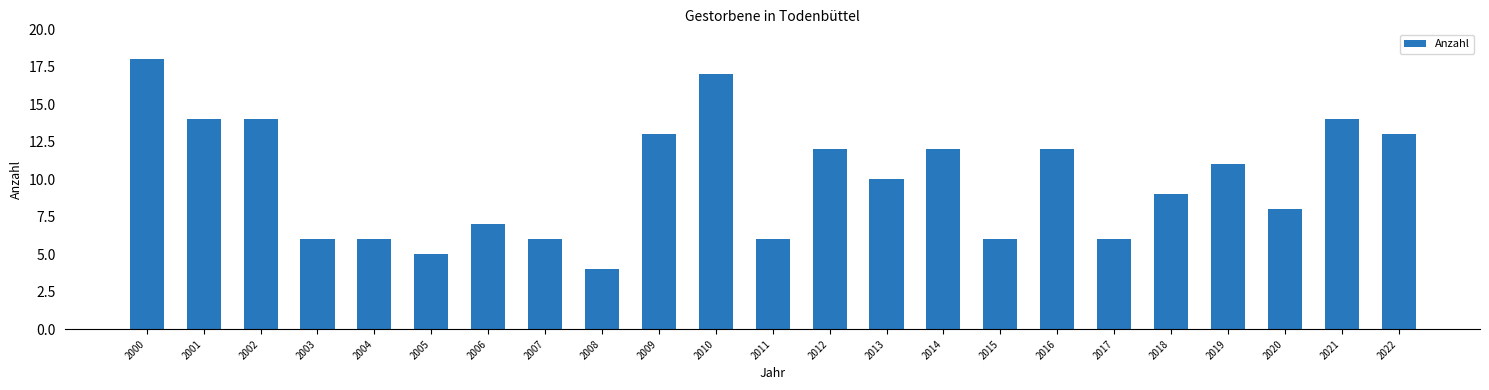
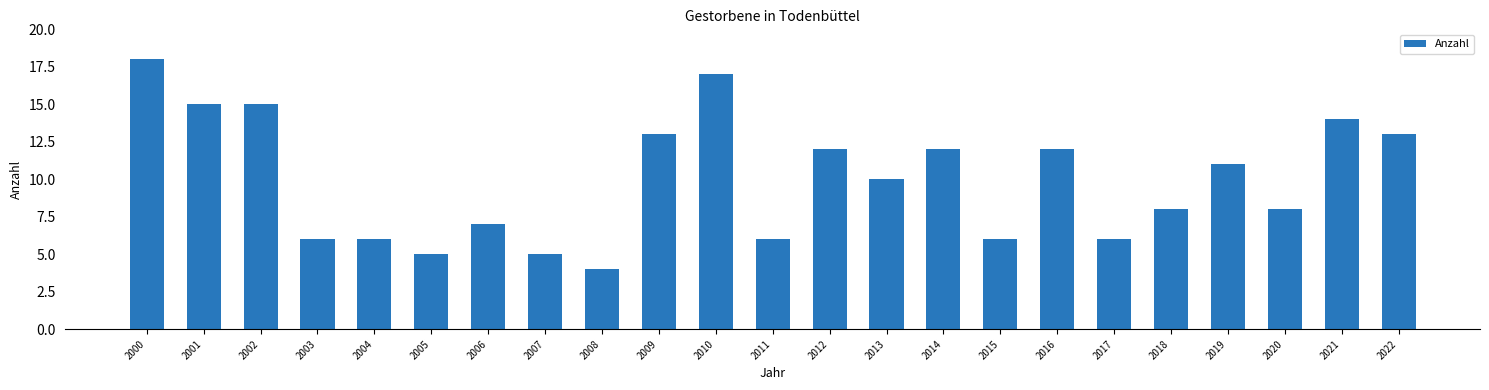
  {
    "2000": 18,
-   "2001": 14,
-   "2002": 14,
+   "2001": 15,
+   "2002": 15,
    "2003": 6,
    "2004": 6,
    "2005": 5,
    "2006": 7,
-   "2007": 6,
+   "2007": 5,
    "2008": 4,
    "2009": 13,
    "2010": 17,
    "2011": 6,
    "2012": 12,
    "2013": 10,
    "2014": 12,
    "2015": 6,
    "2016": 12,
    "2017": 6,
-   "2018": 9,
+   "2018": 8,
    "2019": 11,
    "2020": 8,
    "2021": 14,
    "2022": 13
  }
